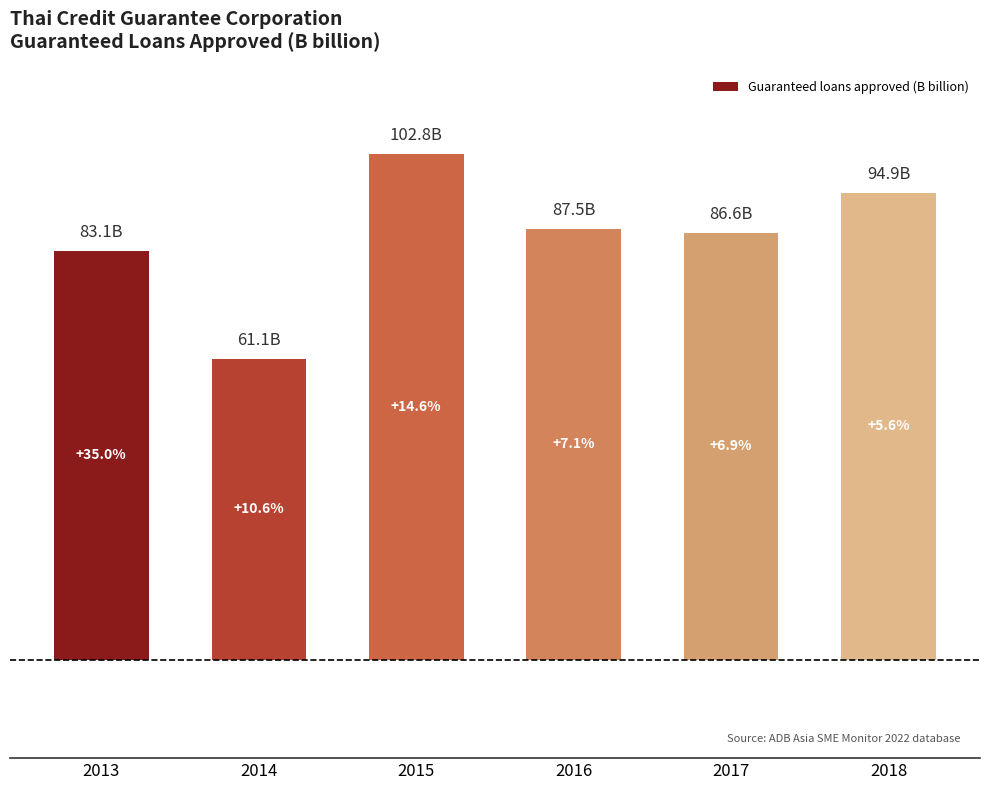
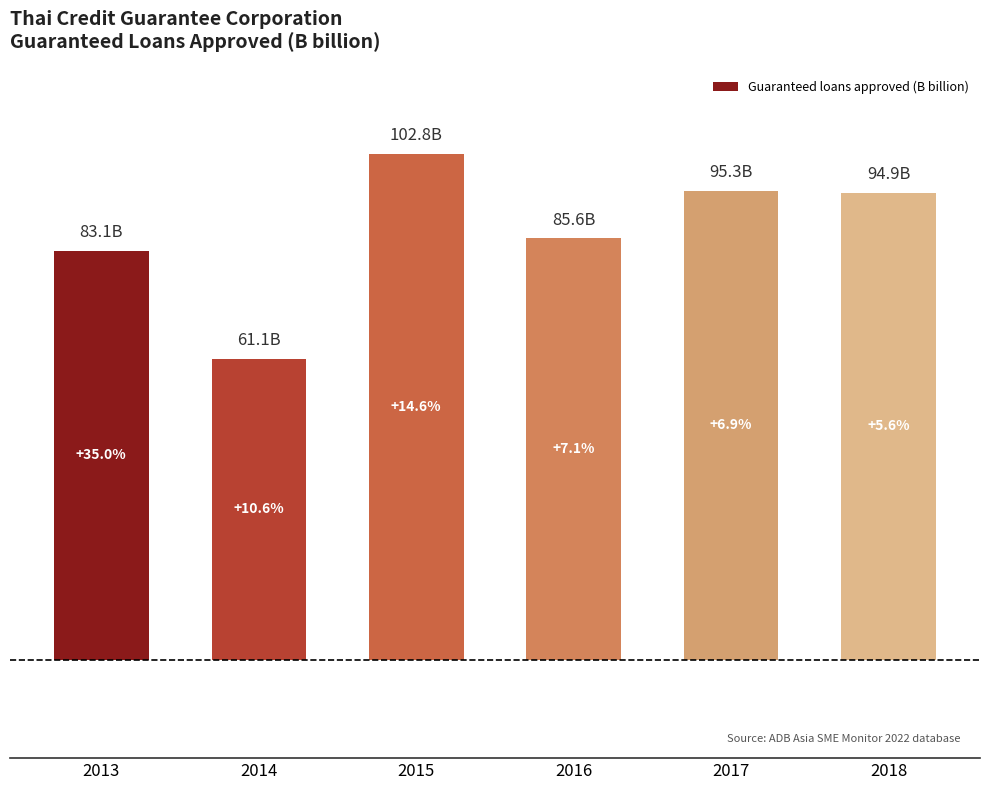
  {
    "2013": "83.1B",
    "2014": "61.1B",
    "2015": "102.8B",
-   "2016": "87.5B",
-   "2017": "86.6B",
+   "2016": "85.6B",
+   "2017": "95.3B",
    "2018": "94.9B"
  }
